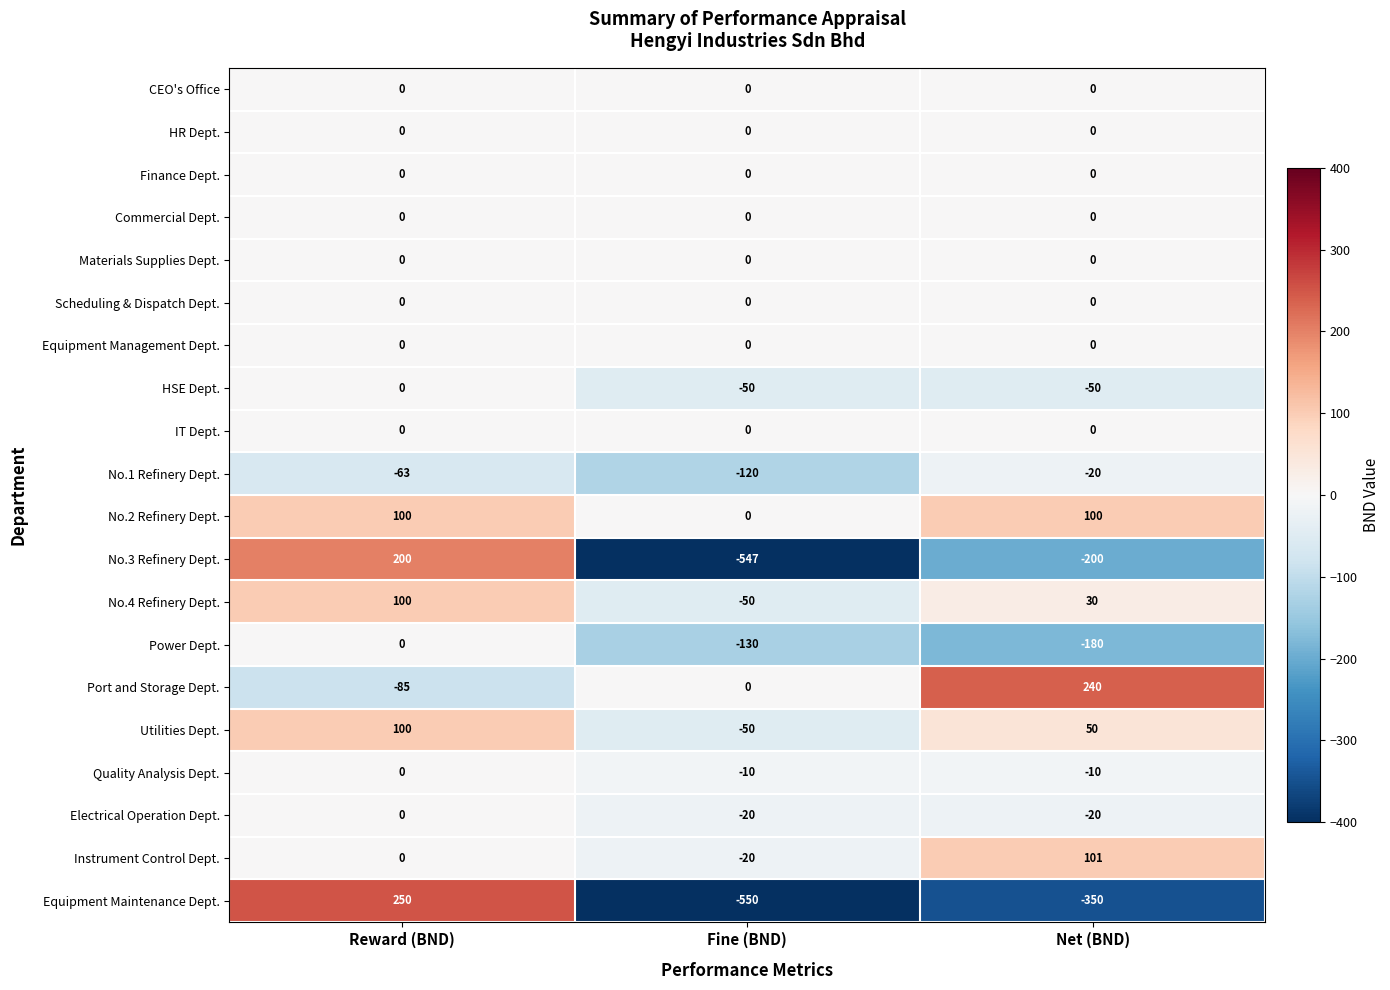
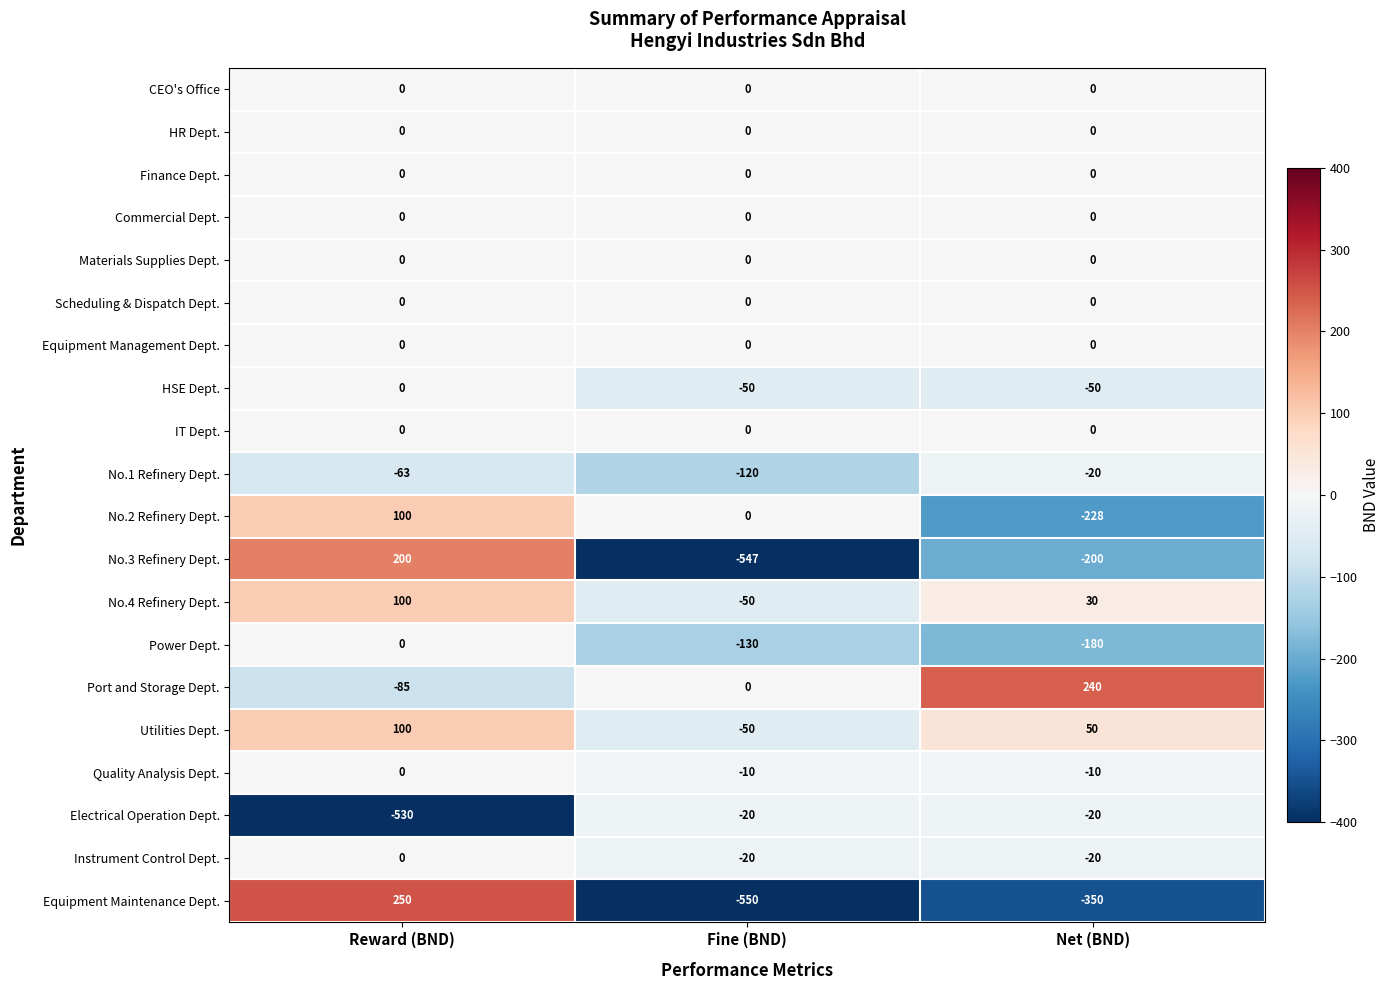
  {
    "CEO's Office": {
      "Reward (BND)": 0,
      "Fine (BND)": 0,
      "Net (BND)": 0
    },
    "HR Dept.": {
      "Reward (BND)": 0,
      "Fine (BND)": 0,
      "Net (BND)": 0
    },
    "Finance Dept.": {
      "Reward (BND)": 0,
      "Fine (BND)": 0,
      "Net (BND)": 0
    },
    "Commercial Dept.": {
      "Reward (BND)": 0,
      "Fine (BND)": 0,
      "Net (BND)": 0
    },
    "Materials Supplies Dept.": {
      "Reward (BND)": 0,
      "Fine (BND)": 0,
      "Net (BND)": 0
    },
    "Scheduling & Dispatch Dept.": {
      "Reward (BND)": 0,
      "Fine (BND)": 0,
      "Net (BND)": 0
    },
    "Equipment Management Dept.": {
      "Reward (BND)": 0,
      "Fine (BND)": 0,
      "Net (BND)": 0
    },
    "HSE Dept.": {
      "Reward (BND)": 0,
      "Fine (BND)": -50,
      "Net (BND)": -50
    },
    "IT Dept.": {
      "Reward (BND)": 0,
      "Fine (BND)": 0,
      "Net (BND)": 0
    },
    "No.1 Refinery Dept.": {
      "Reward (BND)": -63,
      "Fine (BND)": -120,
      "Net (BND)": -20
    },
    "No.2 Refinery Dept.": {
      "Reward (BND)": 100,
      "Fine (BND)": 0,
-     "Net (BND)": 100
+     "Net (BND)": -228
    },
    "No.3 Refinery Dept.": {
      "Reward (BND)": 200,
      "Fine (BND)": -547,
      "Net (BND)": -200
    },
    "No.4 Refinery Dept.": {
      "Reward (BND)": 100,
      "Fine (BND)": -50,
      "Net (BND)": 30
    },
    "Power Dept.": {
      "Reward (BND)": 0,
      "Fine (BND)": -130,
      "Net (BND)": -180
    },
    "Port and Storage Dept.": {
      "Reward (BND)": -85,
      "Fine (BND)": 0,
      "Net (BND)": 240
    },
    "Utilities Dept.": {
      "Reward (BND)": 100,
      "Fine (BND)": -50,
      "Net (BND)": 50
    },
    "Quality Analysis Dept.": {
      "Reward (BND)": 0,
      "Fine (BND)": -10,
      "Net (BND)": -10
    },
    "Electrical Operation Dept.": {
-     "Reward (BND)": 0,
+     "Reward (BND)": -530,
      "Fine (BND)": -20,
      "Net (BND)": -20
    },
    "Instrument Control Dept.": {
      "Reward (BND)": 0,
      "Fine (BND)": -20,
-     "Net (BND)": 101
+     "Net (BND)": -20
    },
    "Equipment Maintenance Dept.": {
      "Reward (BND)": 250,
      "Fine (BND)": -550,
      "Net (BND)": -350
    }
  }
